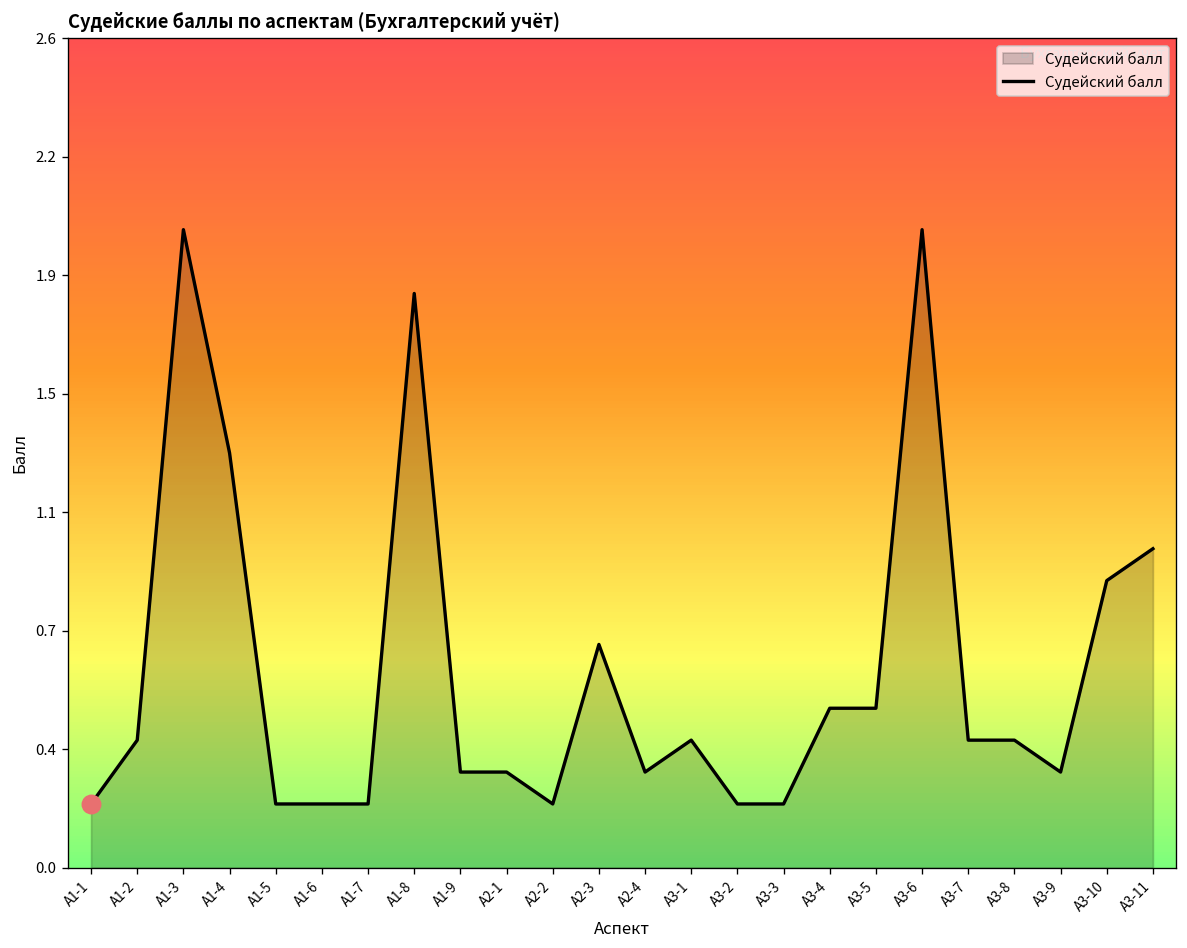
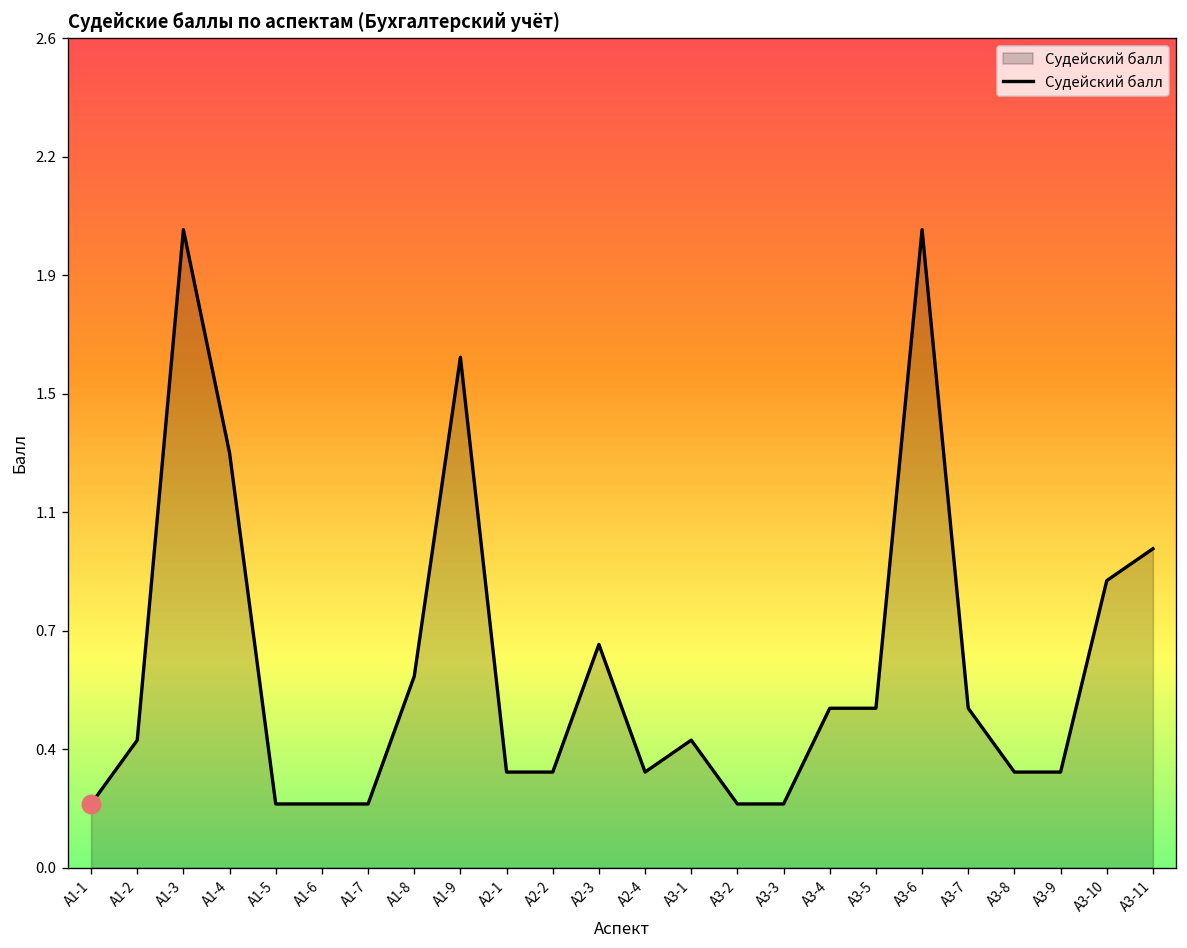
  {
    "Судейский балл": {
      "А1-2": 0.4,
      "А1-3": 2.0,
      "А1-4": 1.3,
      "А1-5": 0.2,
      "А1-6": 0.2,
      "А1-7": 0.2,
-     "А1-8": 1.8,
-     "А1-9": 0.3,
+     "А1-8": 0.6,
+     "А1-9": 1.6,
      "А2-1": 0.3,
-     "А2-2": 0.2,
+     "А2-2": 0.3,
      "А2-3": 0.7,
      "А2-4": 0.3,
      "А3-1": 0.4,
      "А3-2": 0.2,
      "А3-3": 0.2,
      "А3-4": 0.5,
      "А3-5": 0.5,
      "А3-6": 2.0,
-     "А3-7": 0.4,
-     "А3-8": 0.4,
+     "А3-7": 0.5,
+     "А3-8": 0.3,
      "А3-9": 0.3,
      "А3-10": 0.9,
      "А3-11": 1.0
    }
  }
